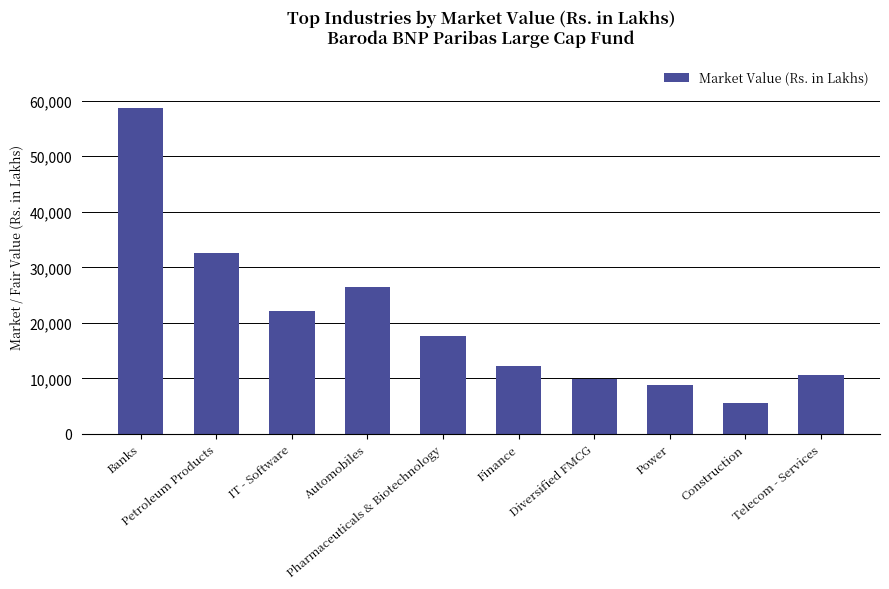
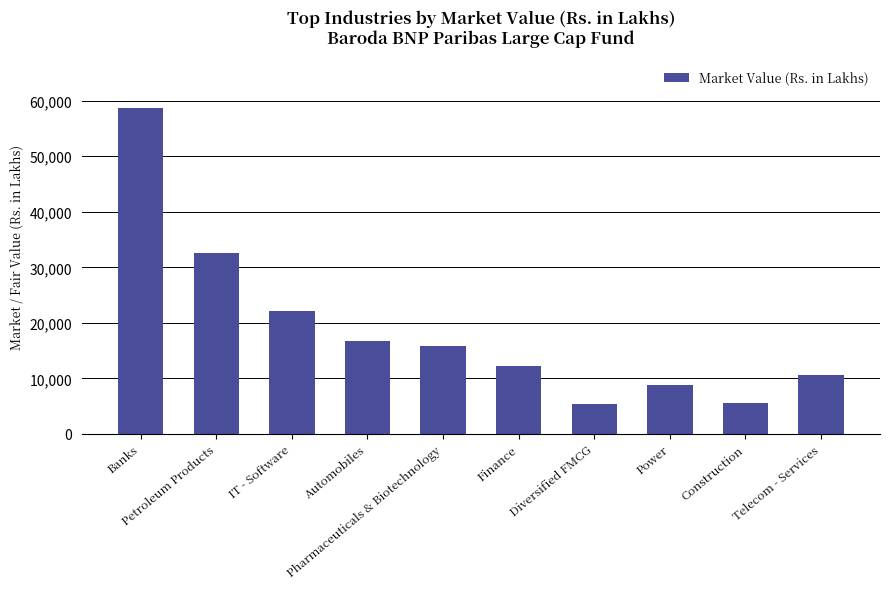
  {
    "Banks": "59,000",
    "Petroleum Products": "33,000",
    "IT - Software": "22,000",
-   "Automobiles": "26,000",
-   "Pharmaceuticals & Biotechnology": "18,000",
+   "Automobiles": "17,000",
+   "Pharmaceuticals & Biotechnology": "16,000",
    "Finance": "12,000",
-   "Diversified FMCG": "10,000",
+   "Diversified FMCG": "5,000",
    "Power": "9,000",
    "Construction": "6,000",
    "Telecom - Services": "11,000"
  }
